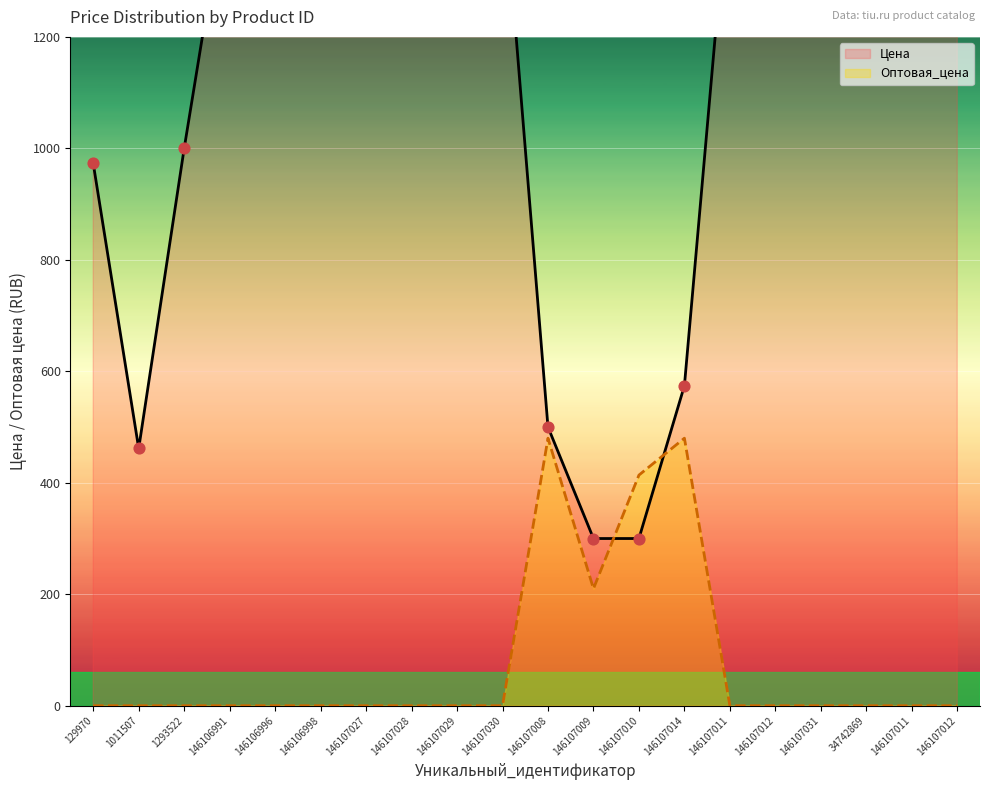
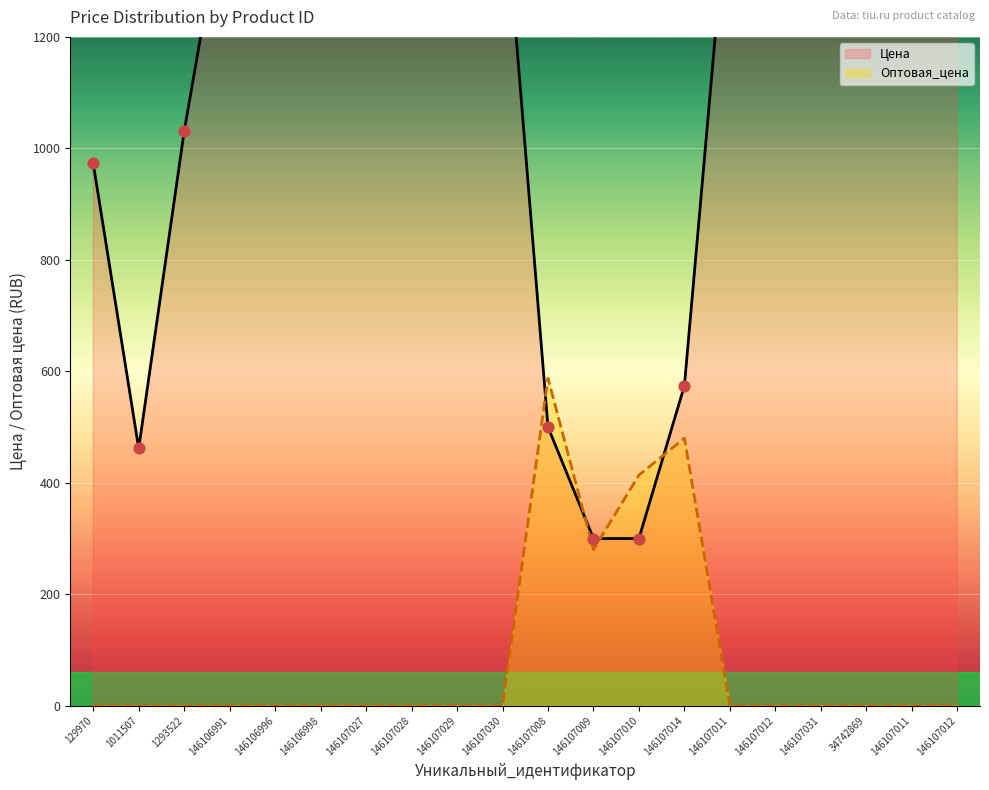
  {
    "Цена": {
      "129970": 970,
      "1011507": 460,
-     "1293522": 1000,
+     "1293522": 1030,
      "146107008": 500,
      "146107009": 300,
      "146107010": 300,
      "146107014": 570
    },
    "Оптовая_цена": {
-     "146107008": 480,
-     "146107009": 210,
+     "146107008": 590,
+     "146107009": 280,
      "146107010": 410,
      "146107014": 480
    }
  }
